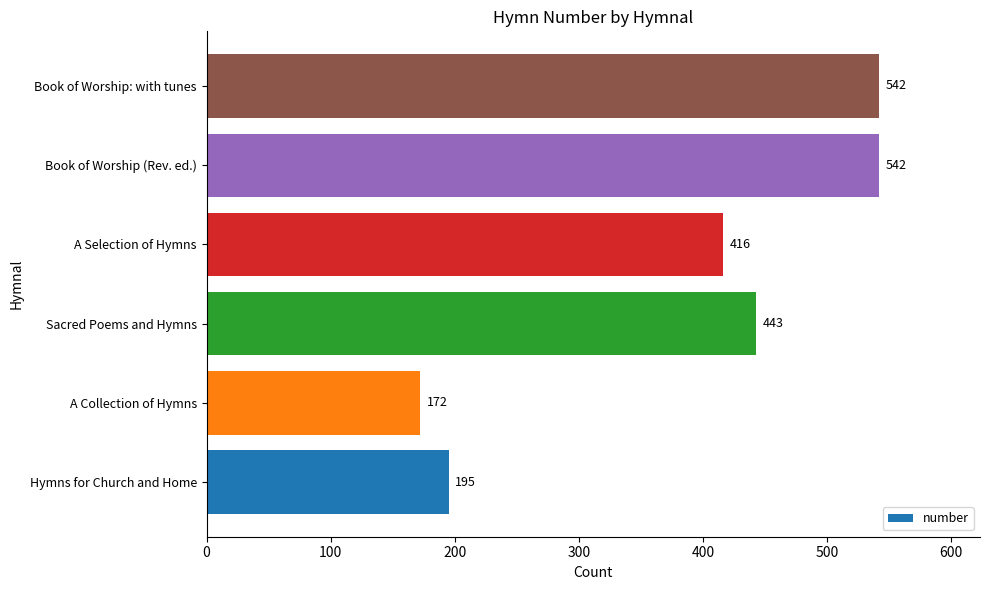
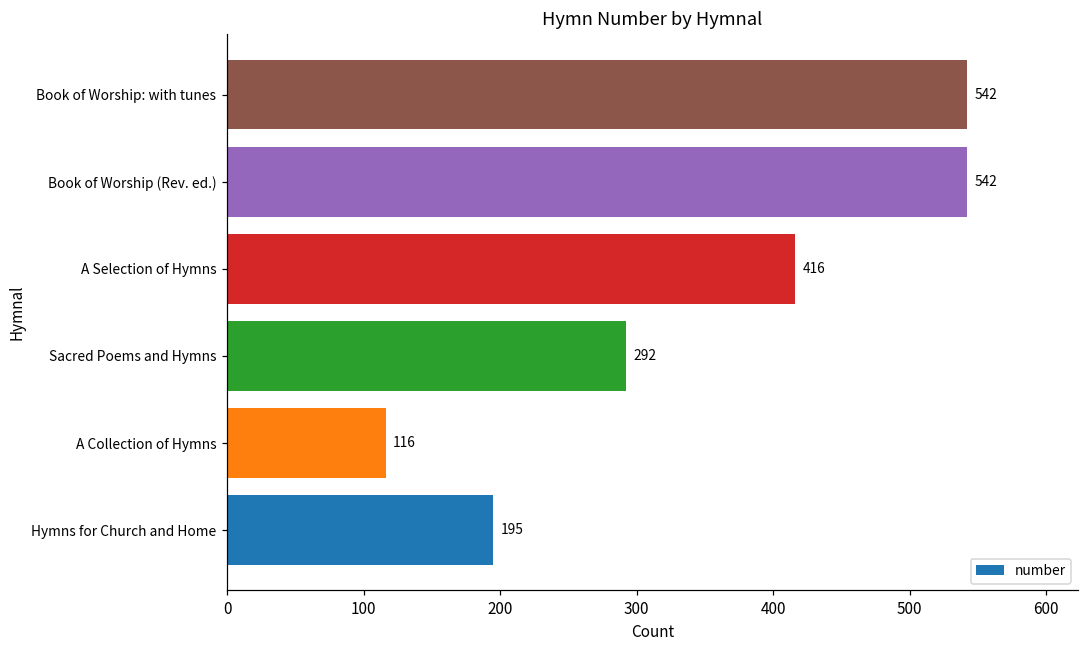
  {
    "Book of Worship: with tunes": 542,
    "Book of Worship (Rev. ed.)": 542,
    "A Selection of Hymns": 416,
-   "Sacred Poems and Hymns": 443,
-   "A Collection of Hymns": 172,
+   "Sacred Poems and Hymns": 292,
+   "A Collection of Hymns": 116,
    "Hymns for Church and Home": 195
  }
